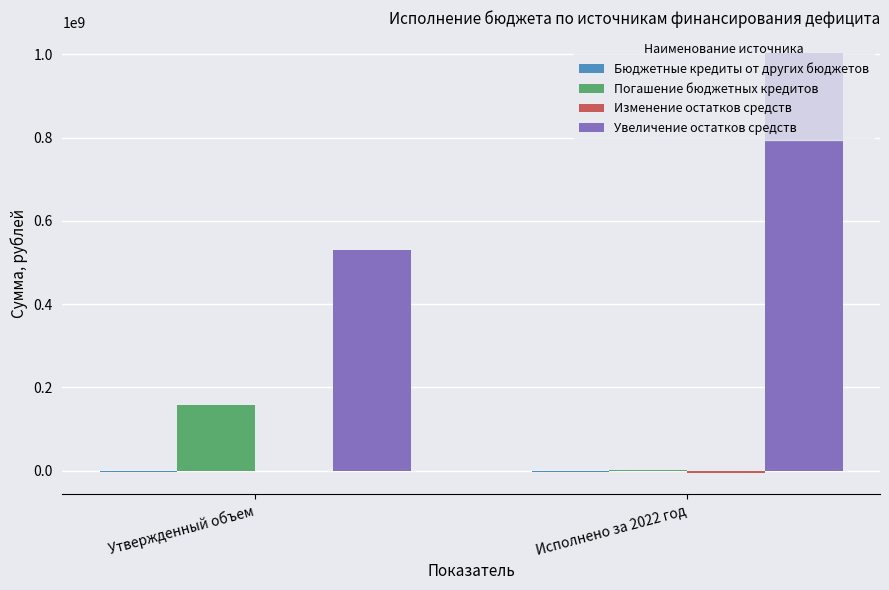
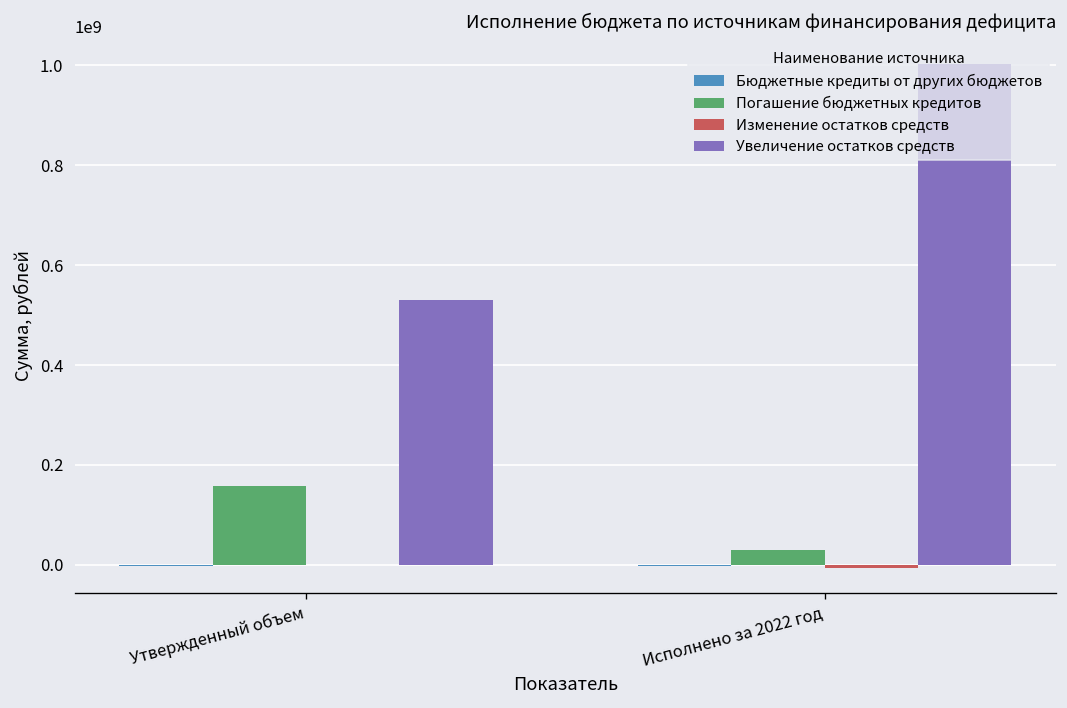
  {
    "Погашение бюджетных кредитов": {
      "Утвержденный объем": 160000000,
-     "Исполнено за 2022 год": 0
+     "Исполнено за 2022 год": 30000000
    },
    "Увеличение остатков средств": {
      "Утвержденный объем": 530000000
    }
  }
